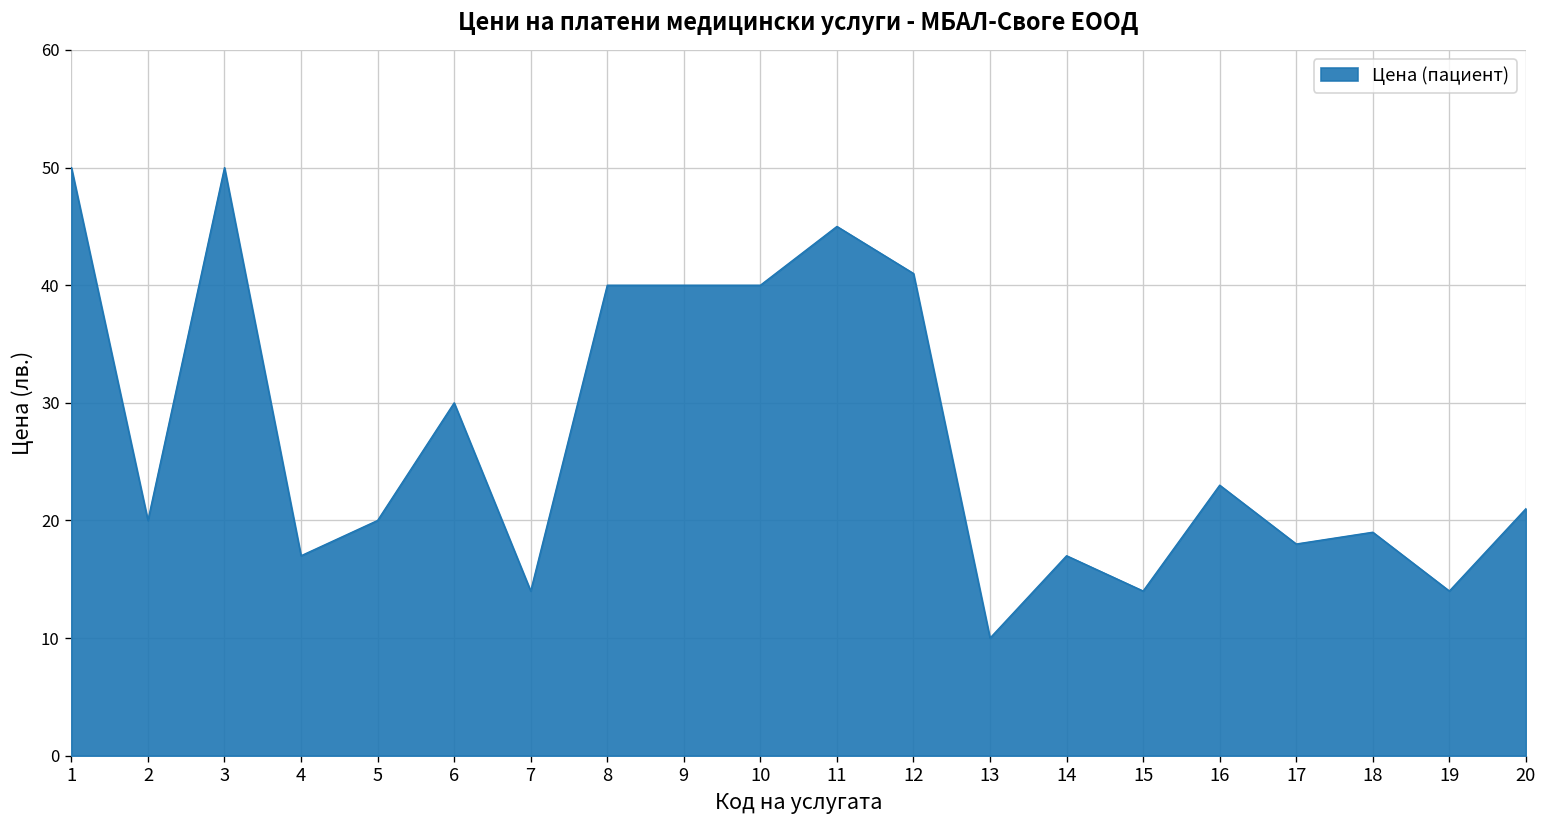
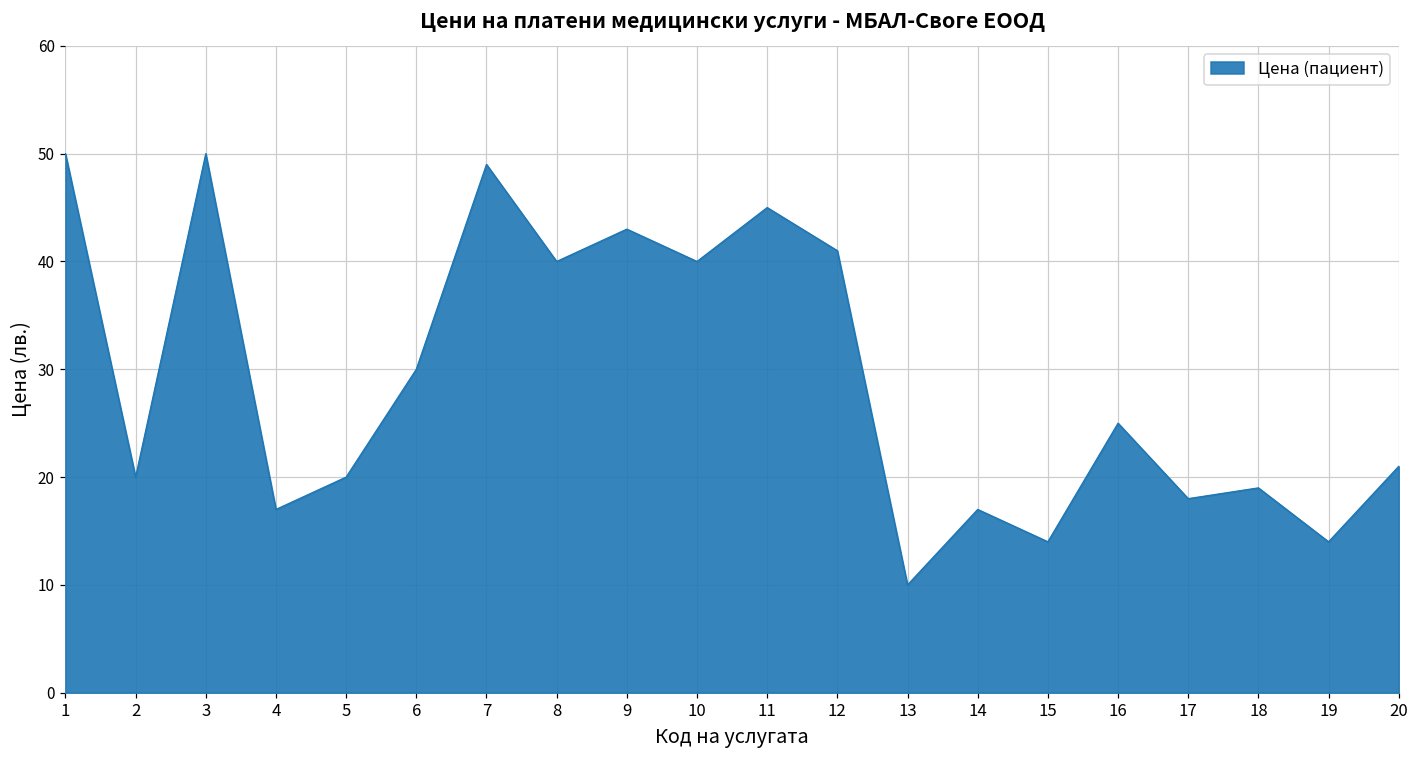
  {
    "1": 50,
    "2": 20,
    "3": 50,
    "4": 17,
    "5": 20,
    "6": 30,
-   "7": 14,
+   "7": 49,
    "8": 40,
-   "9": 40,
+   "9": 43,
    "10": 40,
    "11": 45,
    "12": 41,
    "13": 10,
    "14": 17,
    "15": 14,
-   "16": 23,
+   "16": 25,
    "17": 18,
    "18": 19,
    "19": 14,
    "20": 21
  }
